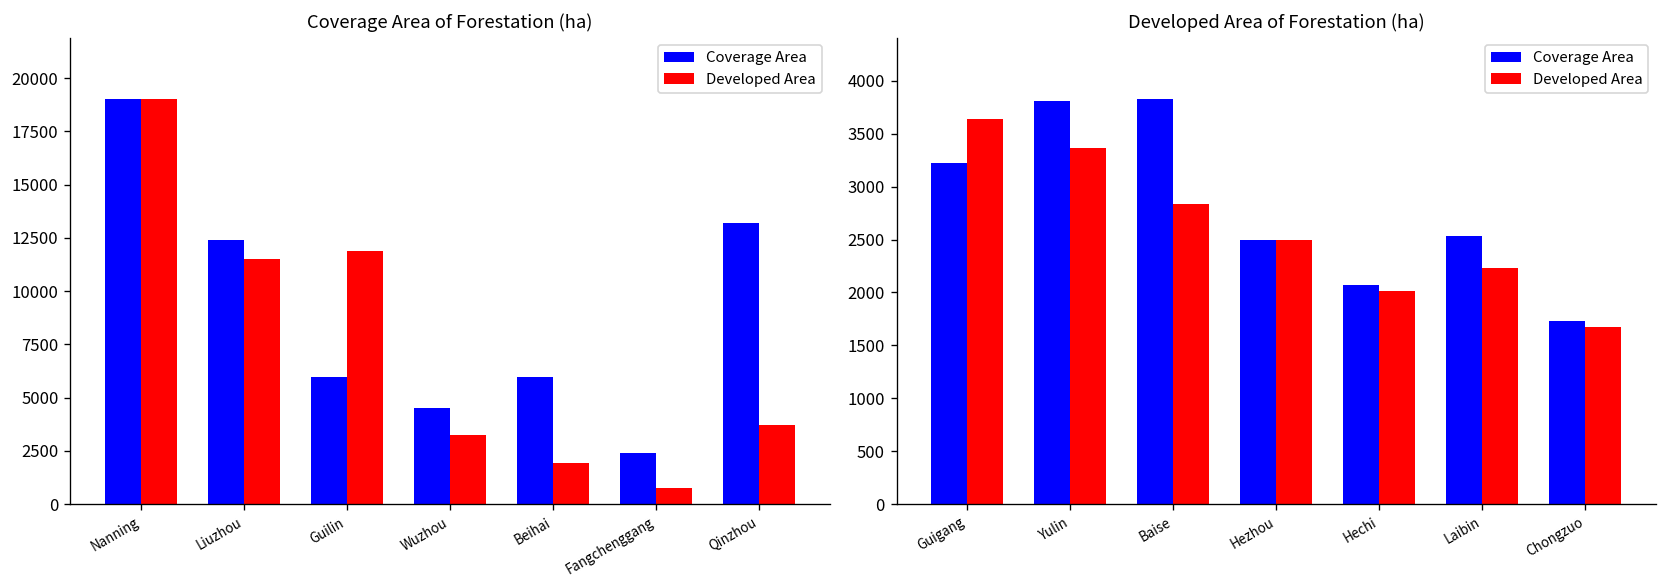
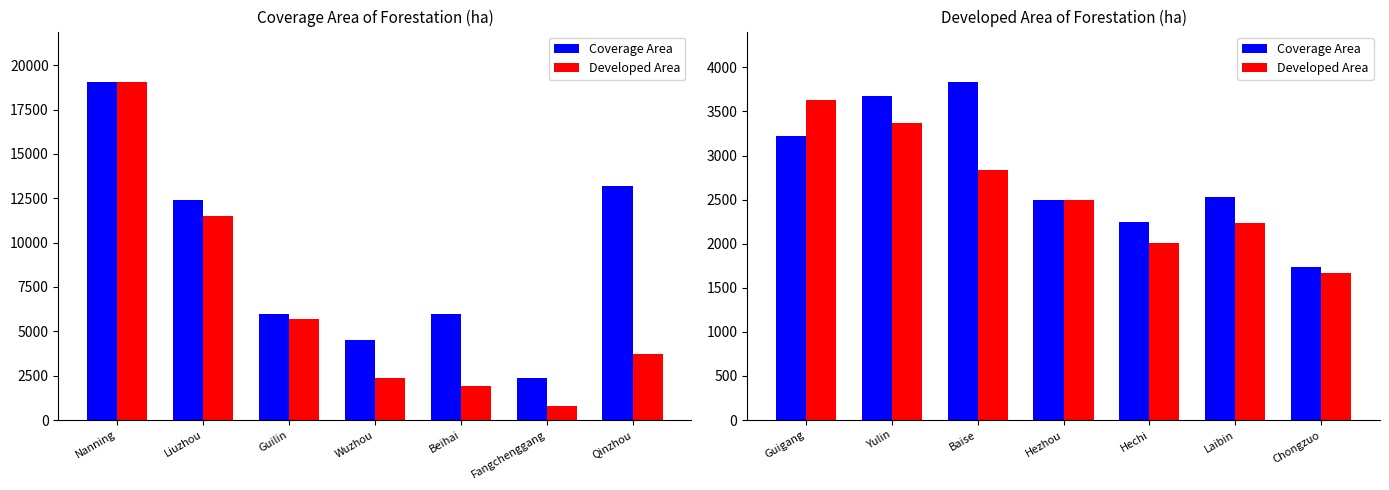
  {
    "Coverage Area of Forestation (ha)": {
      "Coverage Area": {
        "Nanning": 19000,
        "Liuzhou": 12400,
        "Guilin": 6000,
        "Wuzhou": 4500,
        "Beihai": 6000,
        "Fangchenggang": 2400,
        "Qinzhou": 13200
      },
      "Developed Area": {
        "Nanning": 19000,
        "Liuzhou": 11500,
-       "Guilin": 11900,
-       "Wuzhou": 3200,
+       "Guilin": 5700,
+       "Wuzhou": 2400,
        "Beihai": 1900,
        "Fangchenggang": 800,
        "Qinzhou": 3700
      }
    },
    "Developed Area of Forestation (ha)": {
      "Coverage Area": {
        "Guigang": 3200,
-       "Yulin": 3800,
+       "Yulin": 3700,
        "Baise": 3800,
        "Hezhou": 2500,
-       "Hechi": 2100,
+       "Hechi": 2200,
        "Laibin": 2500,
        "Chongzuo": 1700
      },
      "Developed Area": {
        "Guigang": 3600,
        "Yulin": 3400,
        "Baise": 2800,
        "Hezhou": 2500,
        "Hechi": 2000,
        "Laibin": 2200,
        "Chongzuo": 1700
      }
    }
  }
